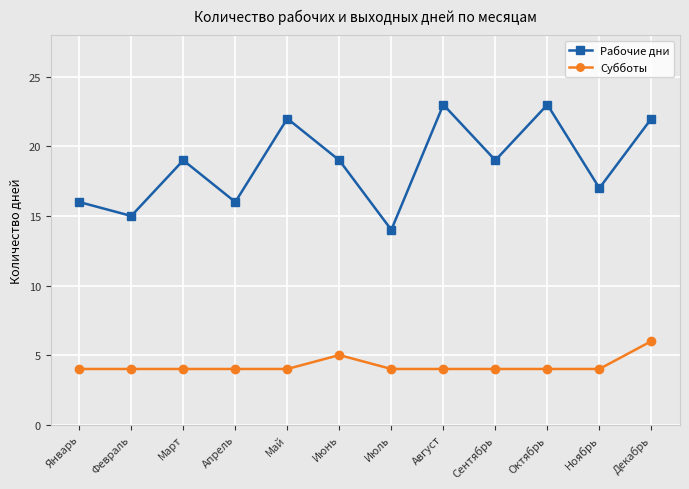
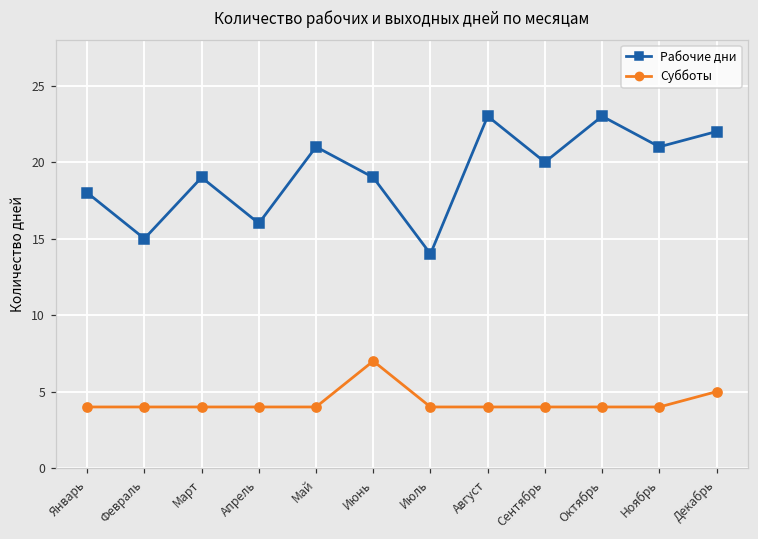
  {
    "Рабочие дни": {
-     "Январь": 16,
+     "Январь": 18,
      "Февраль": 15,
      "Март": 19,
      "Апрель": 16,
-     "Май": 22,
+     "Май": 21,
      "Июнь": 19,
      "Июль": 14,
      "Август": 23,
-     "Сентябрь": 19,
+     "Сентябрь": 20,
      "Октябрь": 23,
-     "Ноябрь": 17,
+     "Ноябрь": 21,
      "Декабрь": 22
    },
    "Субботы": {
      "Январь": 4,
      "Февраль": 4,
      "Март": 4,
      "Апрель": 4,
      "Май": 4,
-     "Июнь": 5,
+     "Июнь": 7,
      "Июль": 4,
      "Август": 4,
      "Сентябрь": 4,
      "Октябрь": 4,
      "Ноябрь": 4,
-     "Декабрь": 6
+     "Декабрь": 5
    }
  }
